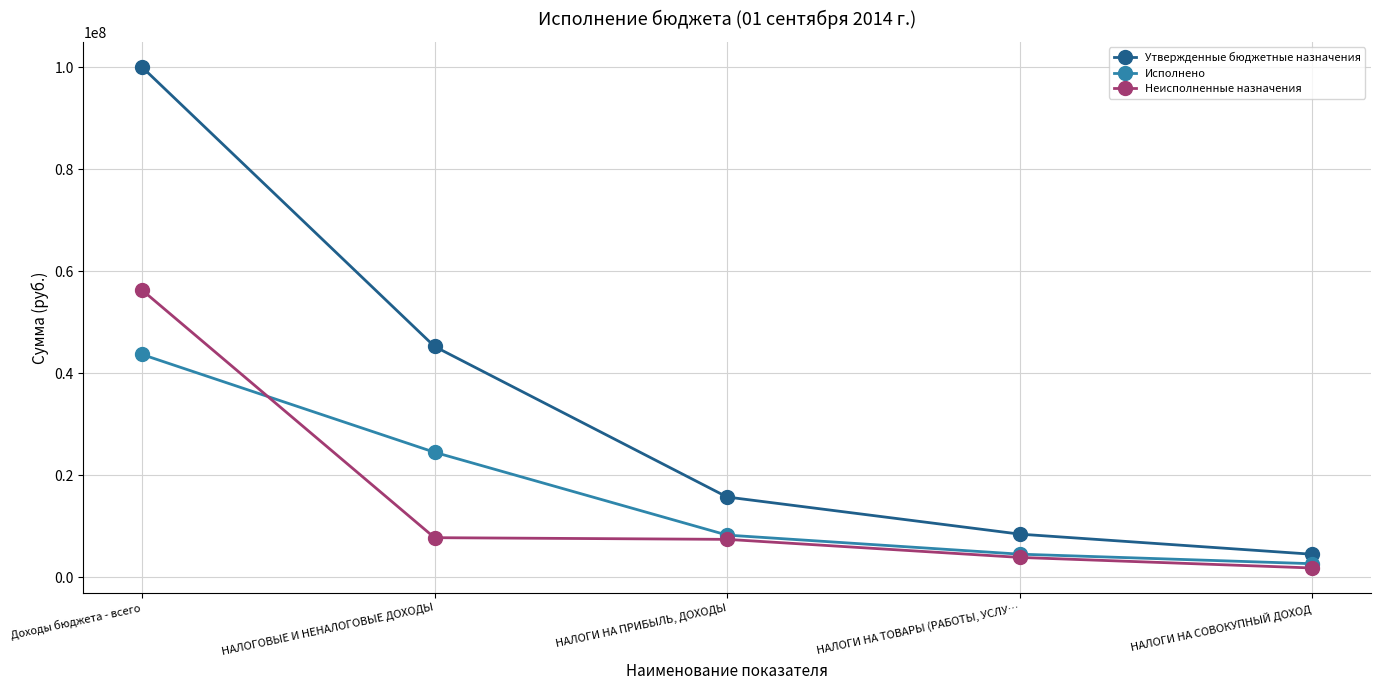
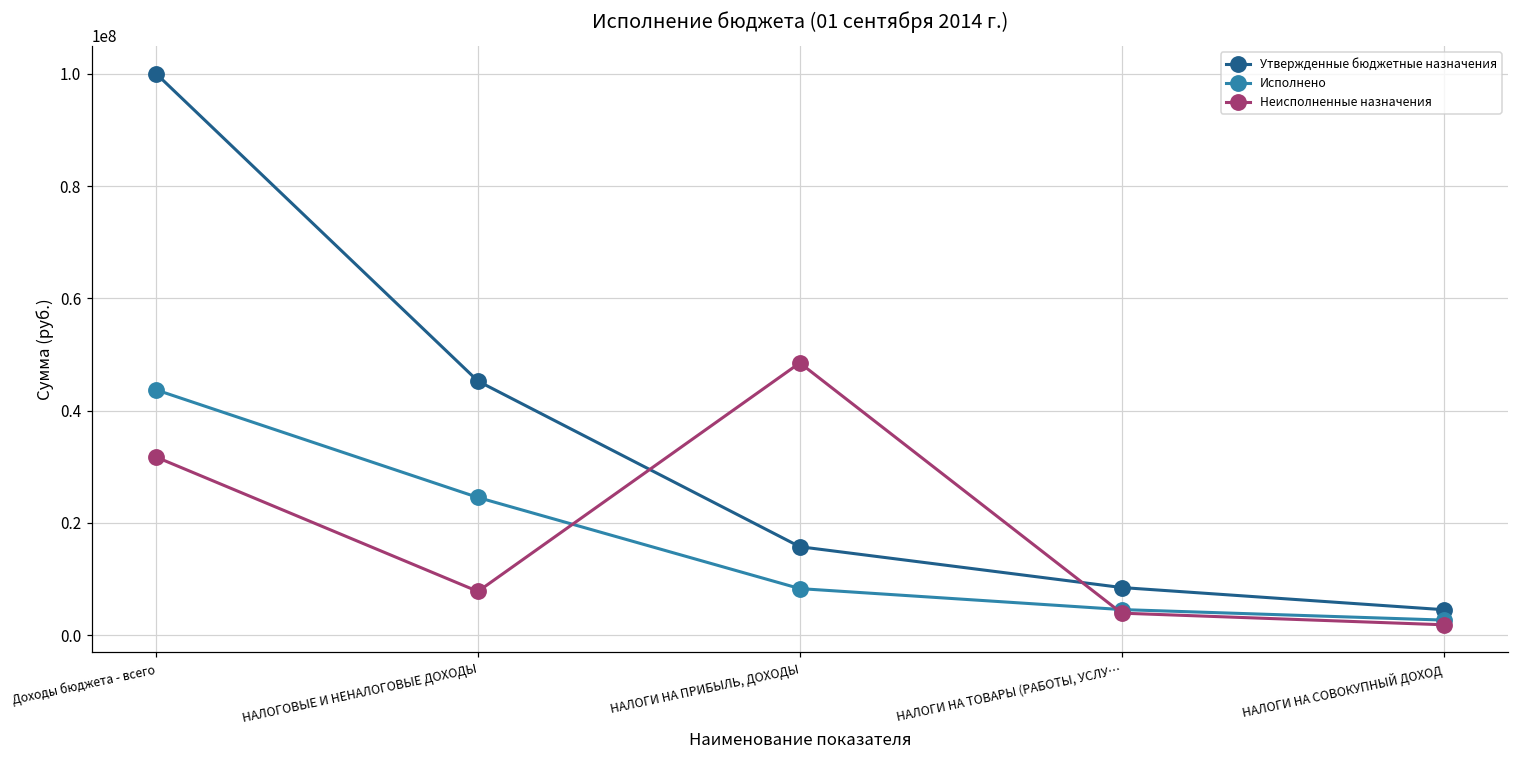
  {
    "Неисполненные назначения": {
-     "Доходы бюджета - всего": 56000000,
+     "Доходы бюджета - всего": 32000000,
      "НАЛОГОВЫЕ И НЕНАЛОГОВЫЕ ДОХОДЫ": 8000000,
-     "НАЛОГИ НА ПРИБЫЛЬ, ДОХОДЫ": 7000000,
+     "НАЛОГИ НА ПРИБЫЛЬ, ДОХОДЫ": 49000000,
      "НАЛОГИ НА ТОВАРЫ (РАБОТЫ, УСЛУ…": 4000000,
      "НАЛОГИ НА СОВОКУПНЫЙ ДОХОД": 2000000
    }
  }
